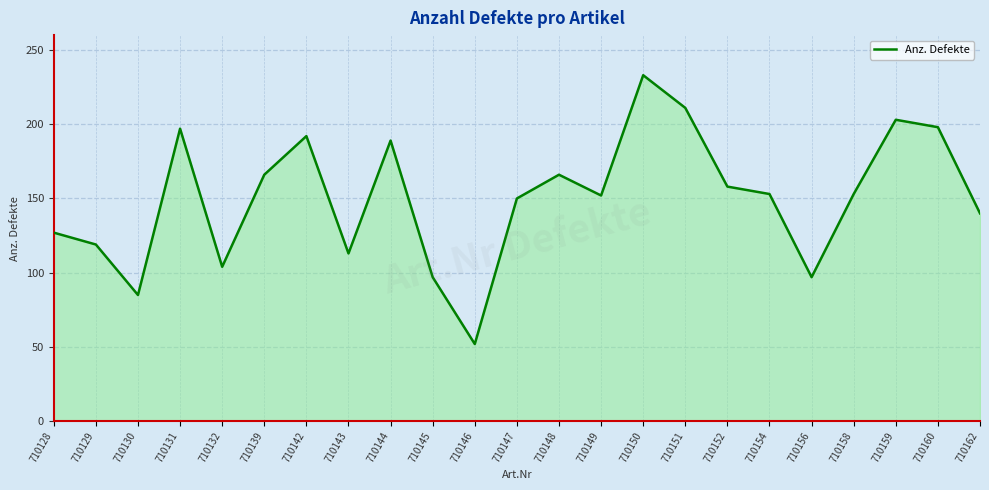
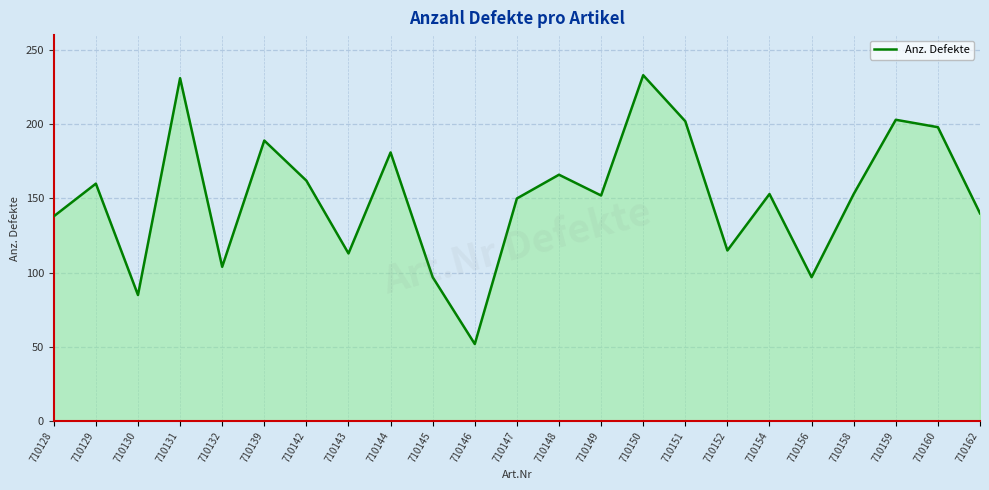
  {
-   "710128": 127,
-   "710129": 119,
+   "710128": 138,
+   "710129": 160,
    "710130": 85,
-   "710131": 197,
+   "710131": 231,
    "710132": 104,
-   "710139": 166,
-   "710142": 192,
+   "710139": 189,
+   "710142": 162,
    "710143": 113,
-   "710144": 189,
+   "710144": 181,
    "710145": 97,
    "710146": 52,
    "710147": 150,
    "710148": 166,
    "710149": 152,
    "710150": 233,
-   "710151": 211,
-   "710152": 158,
+   "710151": 202,
+   "710152": 115,
    "710154": 153,
    "710156": 97,
    "710158": 153,
    "710159": 203,
    "710160": 198,
    "710162": 140
  }
